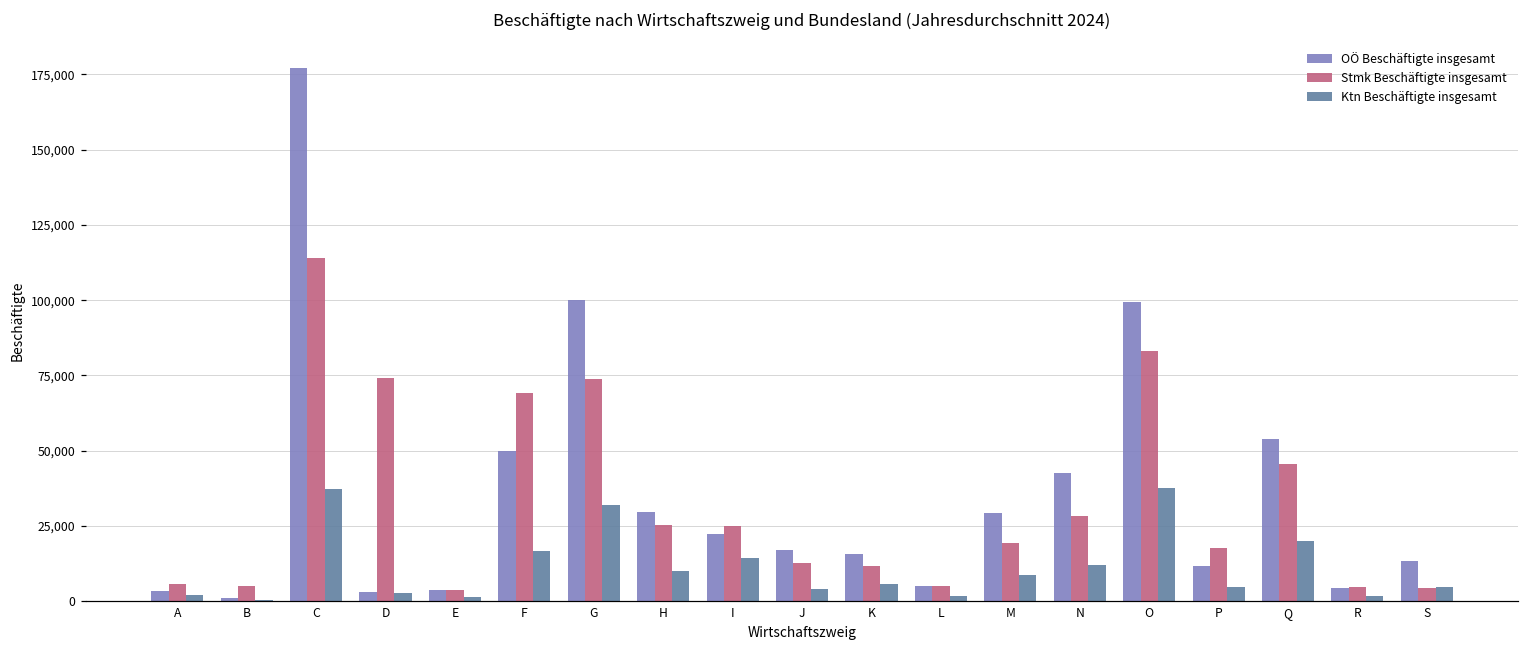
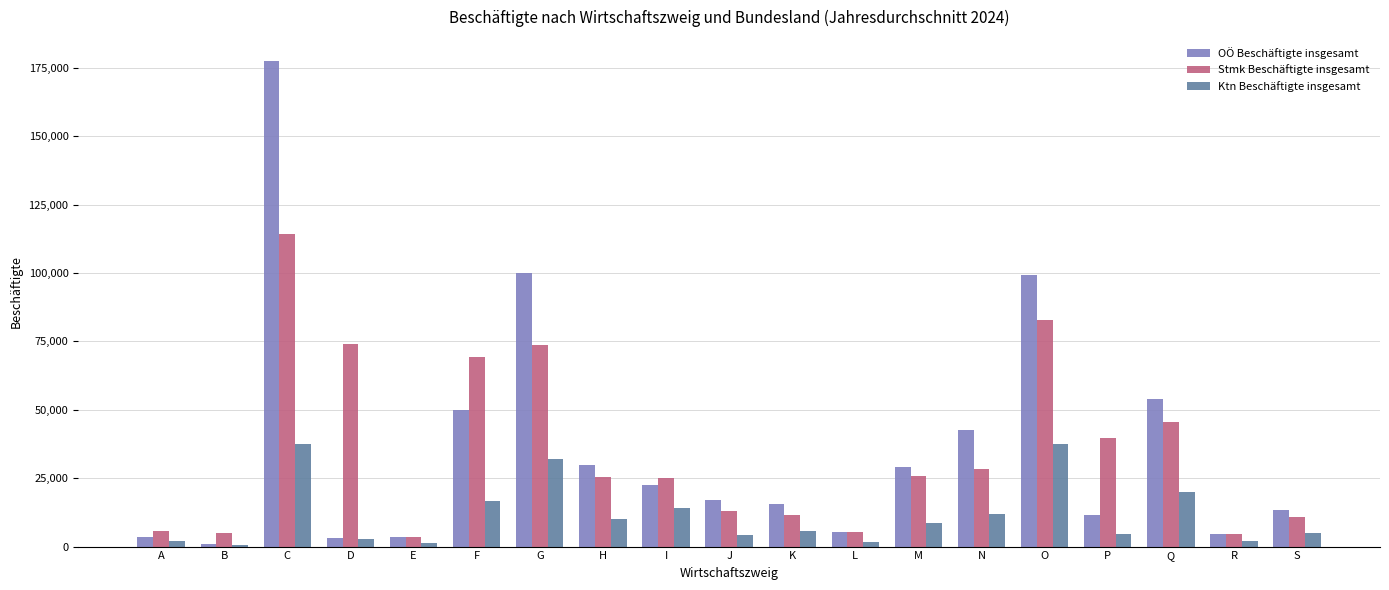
  {
    "Stmk Beschäftigte insgesamt": {
      "A": "6,000",
      "B": "5,000",
      "C": "114,000",
      "D": "74,000",
      "E": "4,000",
      "F": "69,000",
      "G": "74,000",
      "H": "25,000",
      "I": "25,000",
      "J": "13,000",
      "K": "12,000",
      "L": "5,000",
-     "M": "19,000",
+     "M": "26,000",
      "N": "28,000",
      "O": "83,000",
-     "P": "18,000",
+     "P": "40,000",
      "Q": "45,000",
      "R": "5,000",
-     "S": "5,000"
+     "S": "11,000"
    }
  }
